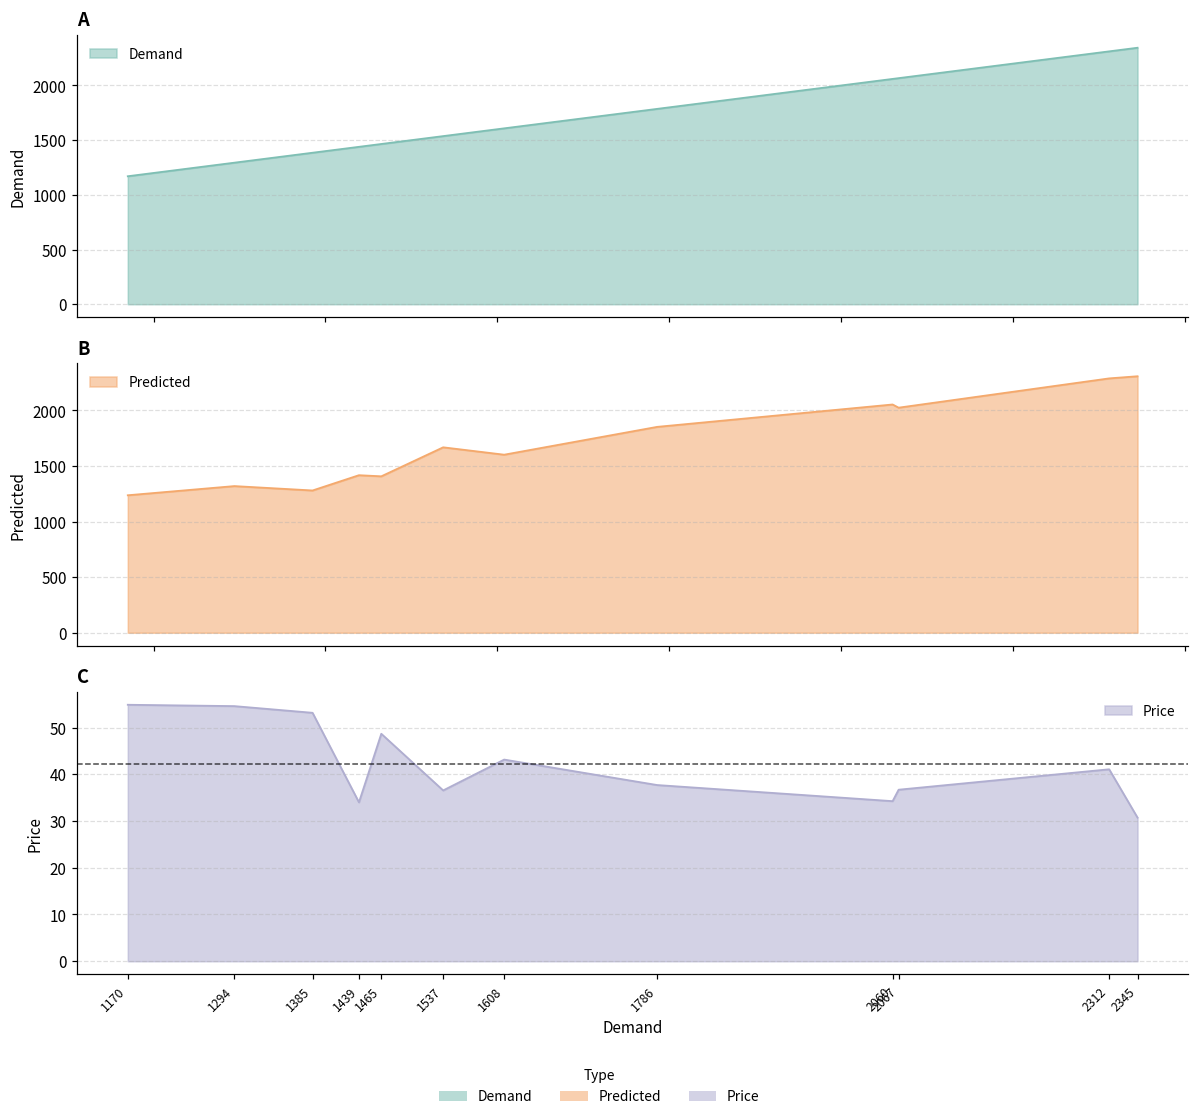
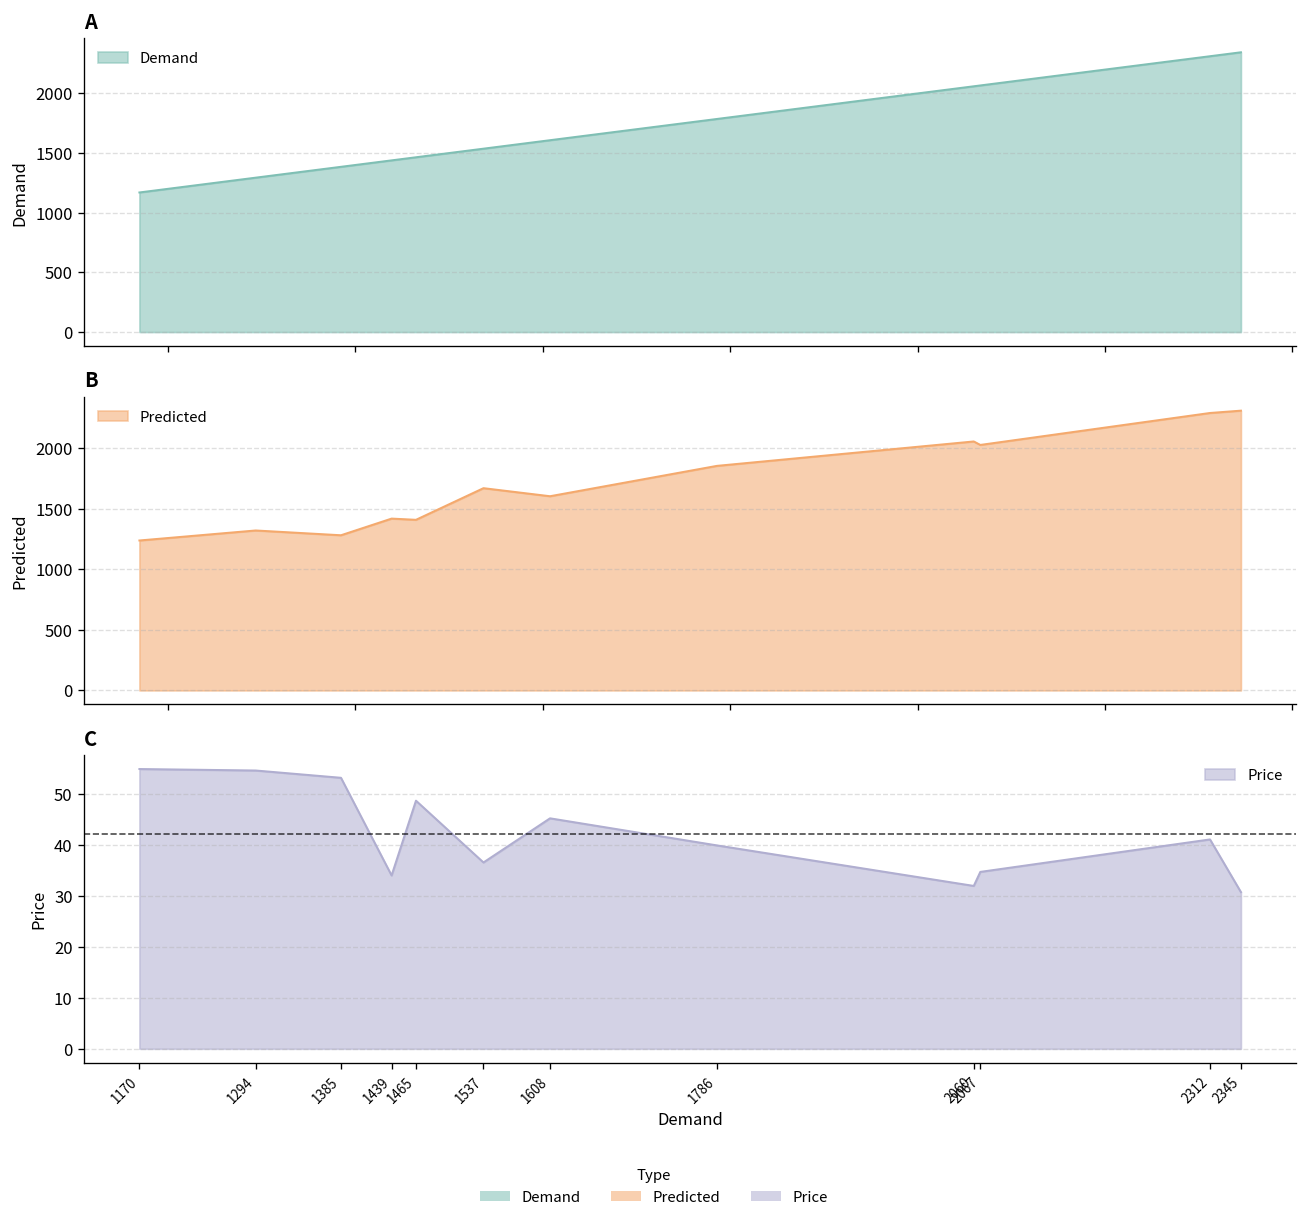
  {
    "C": {
      "1170": 55,
      "1294": 55,
      "1385": 53,
      "1439": 34,
      "1465": 49,
      "1537": 37,
-     "1608": 43,
-     "1786": 38,
-     "2060": 34,
-     "2067": 37,
+     "1608": 45,
+     "1786": 40,
+     "2060": 32,
+     "2067": 35,
      "2312": 41,
      "2345": 31
    }
  }
